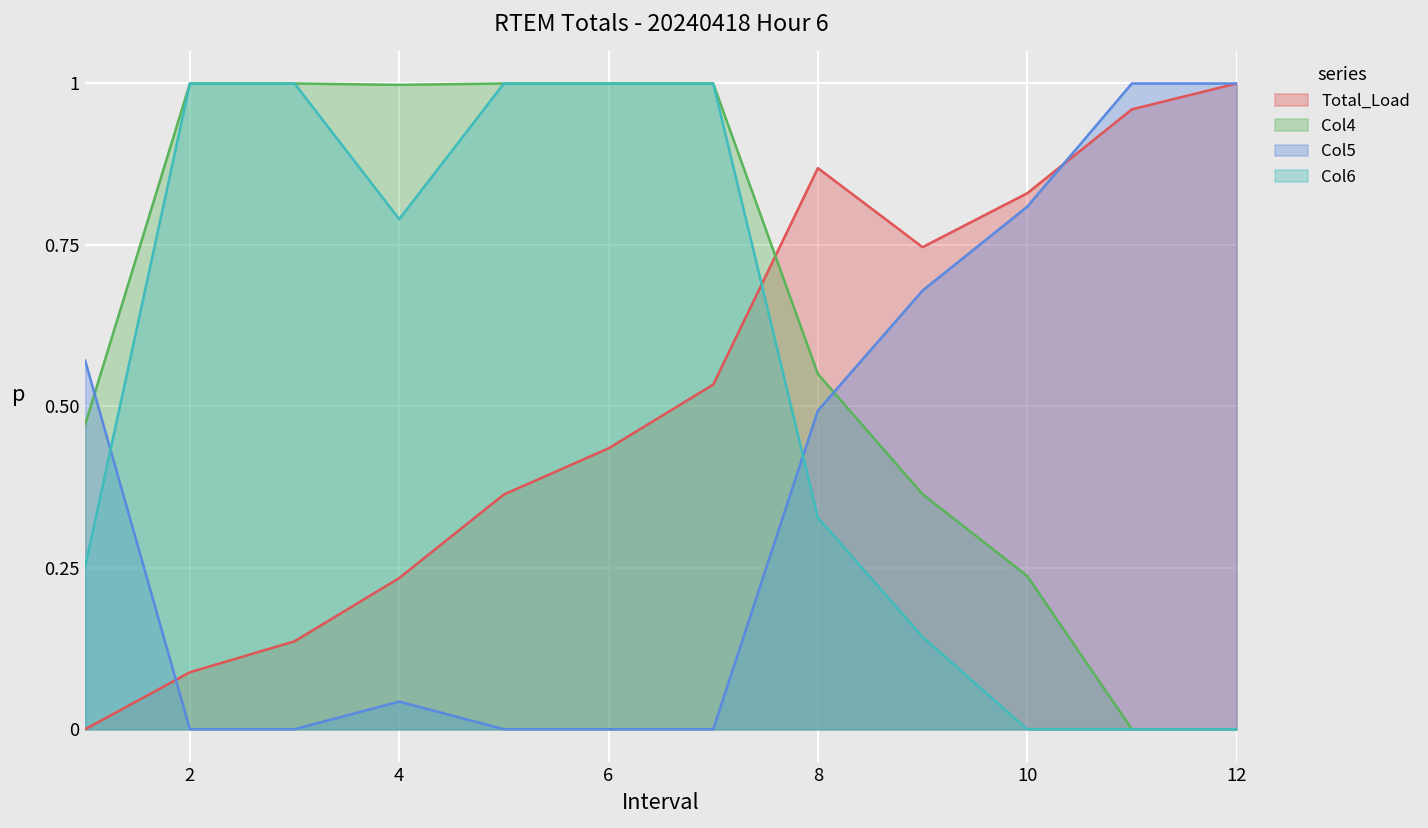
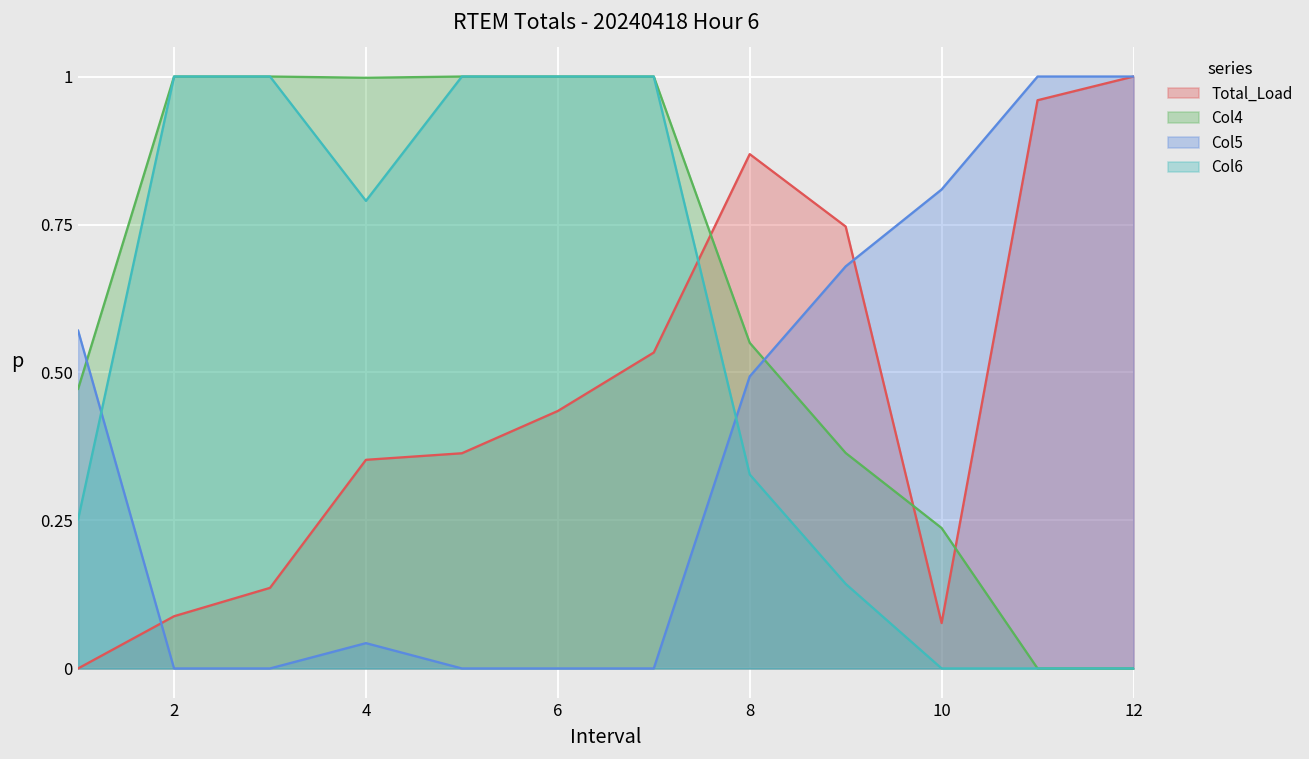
  {
    "Total_Load": {
      "2": 0.09,
-     "4": 0.23,
+     "4": 0.35,
      "6": 0.43,
      "8": 0.87,
-     "10": 0.83
+     "10": 0.08
    }
  }
